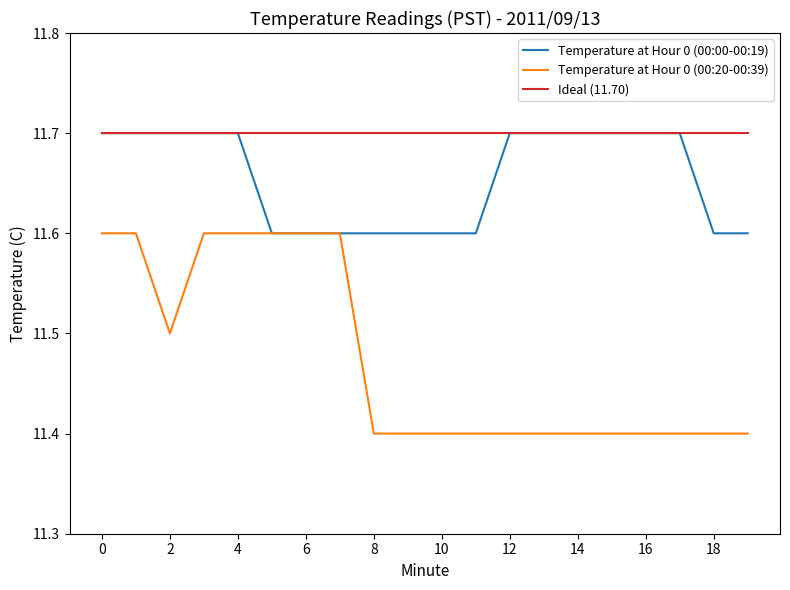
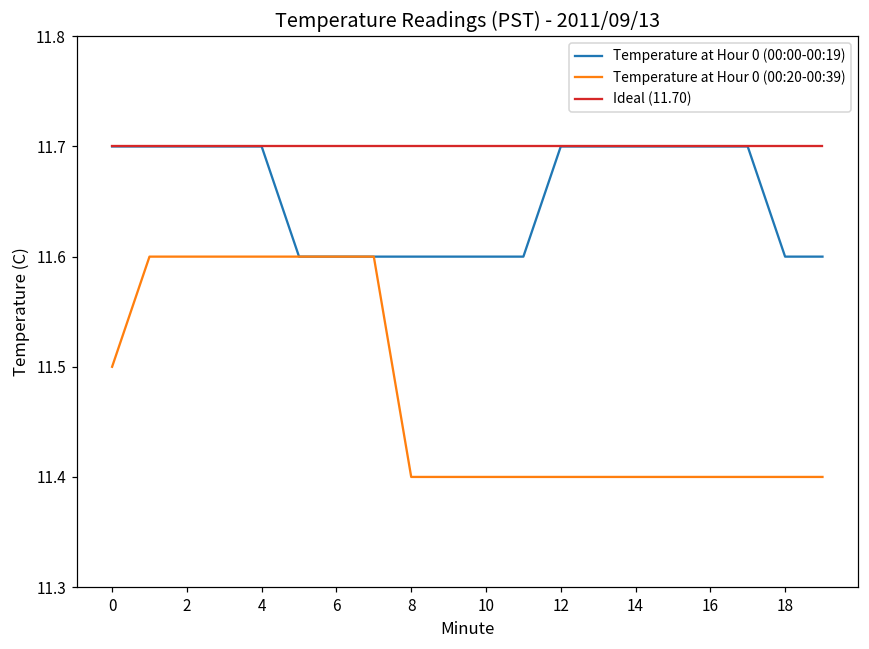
  {
    "Temperature at Hour 0 (00:00-00:19)": {
      "8": 11.6,
      "10": 11.6,
      "18": 11.6
    },
    "Temperature at Hour 0 (00:20-00:39)": {
-     "0": 11.6,
-     "2": 11.5,
+     "0": 11.5,
+     "2": 11.6,
      "4": 11.6,
      "8": 11.4,
      "10": 11.4,
      "12": 11.4,
      "14": 11.4,
      "16": 11.4,
      "18": 11.4
    },
    "Ideal (11.70)": {
      "6": 11.7,
      "8": 11.7,
      "10": 11.7,
      "18": 11.7
    }
  }
